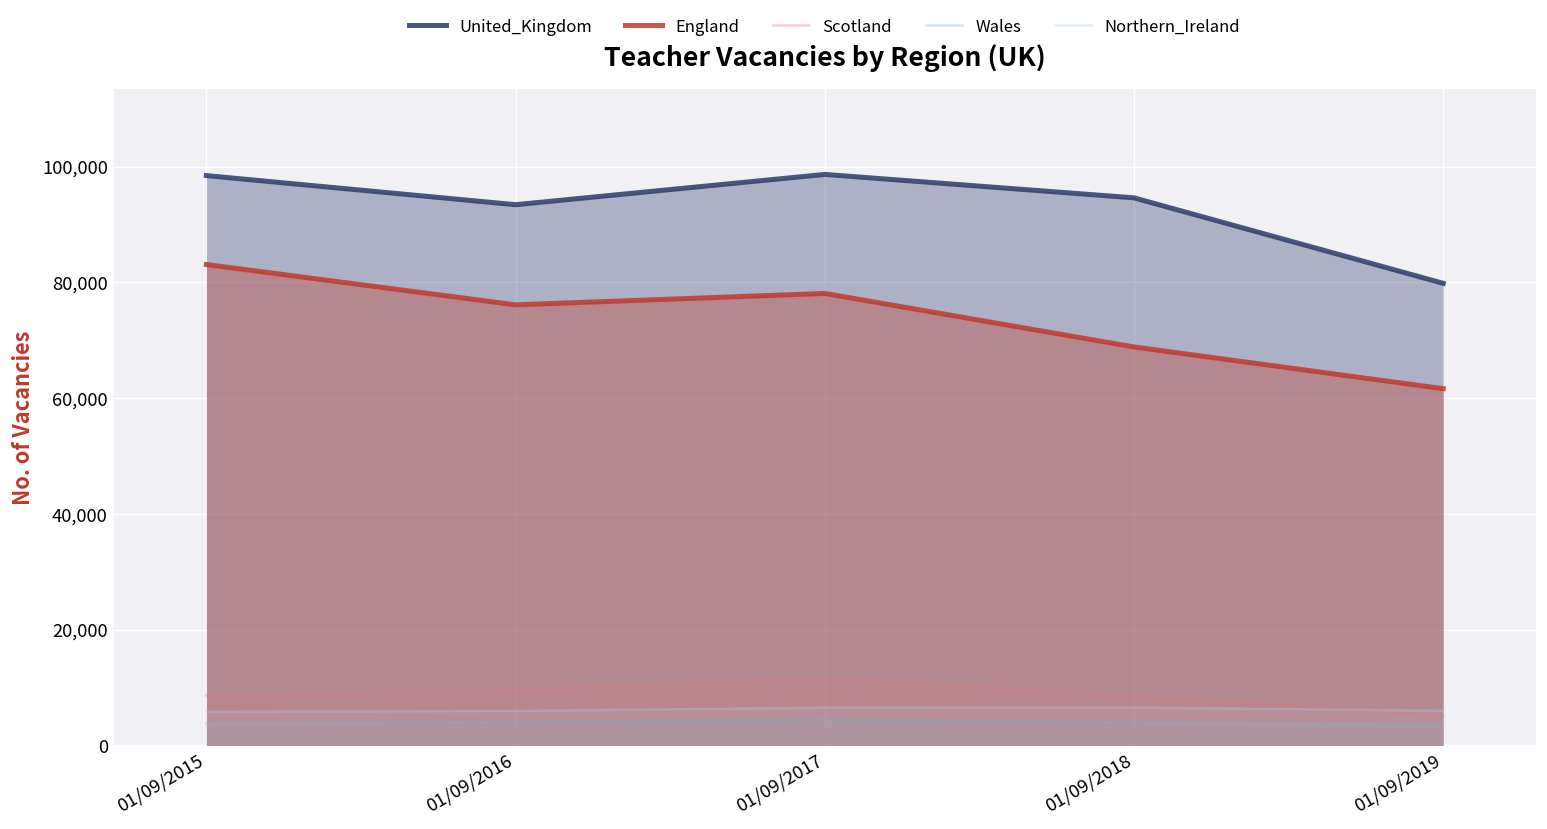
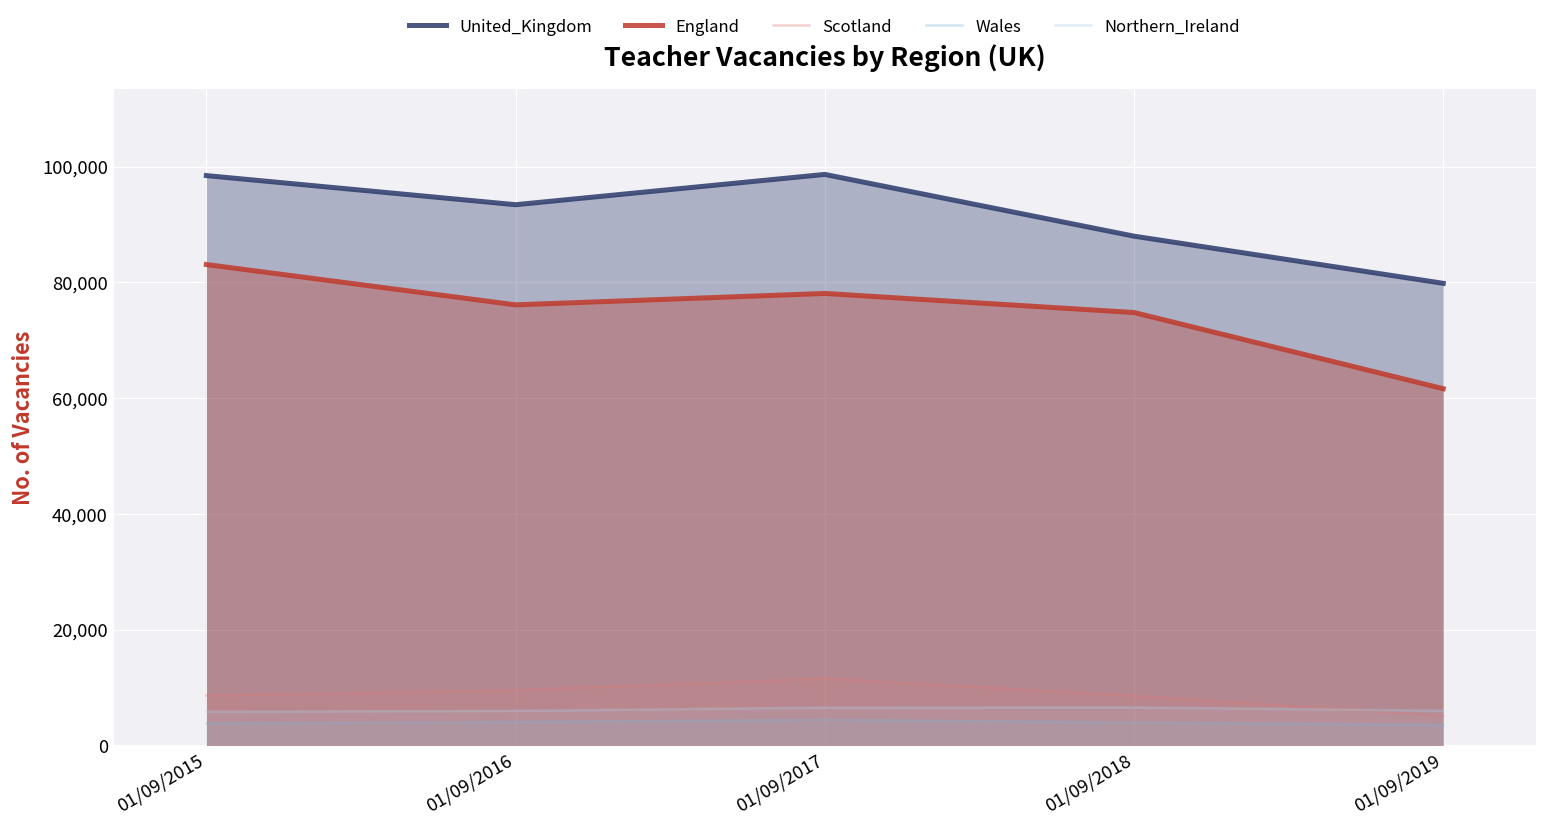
  {
    "United_Kingdom": {
      "01/09/2015": "98,000",
      "01/09/2016": "93,000",
      "01/09/2017": "99,000",
-     "01/09/2018": "95,000",
+     "01/09/2018": "88,000",
      "01/09/2019": "80,000"
    },
    "England": {
      "01/09/2015": "83,000",
      "01/09/2016": "76,000",
      "01/09/2017": "78,000",
-     "01/09/2018": "69,000",
+     "01/09/2018": "75,000",
      "01/09/2019": "62,000"
    },
    "Scotland": {
      "01/09/2015": "9,000",
      "01/09/2016": "10,000",
      "01/09/2017": "12,000",
      "01/09/2018": "9,000",
      "01/09/2019": "5,000"
    }
  }
